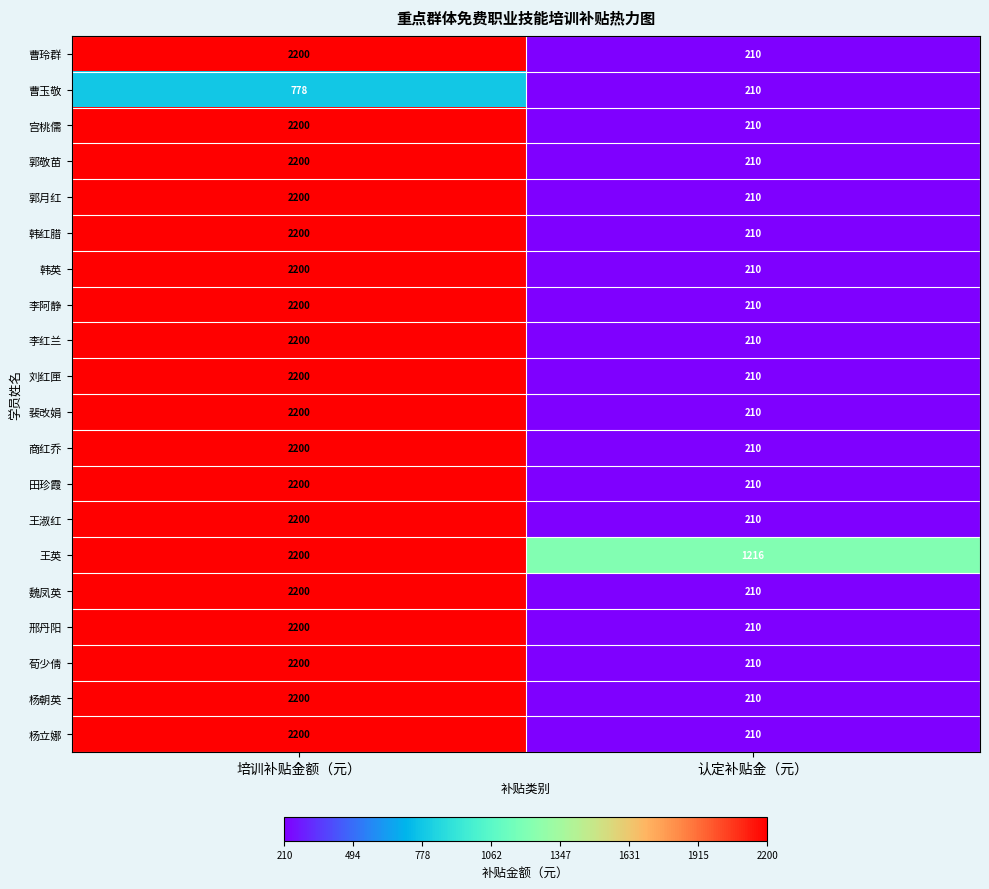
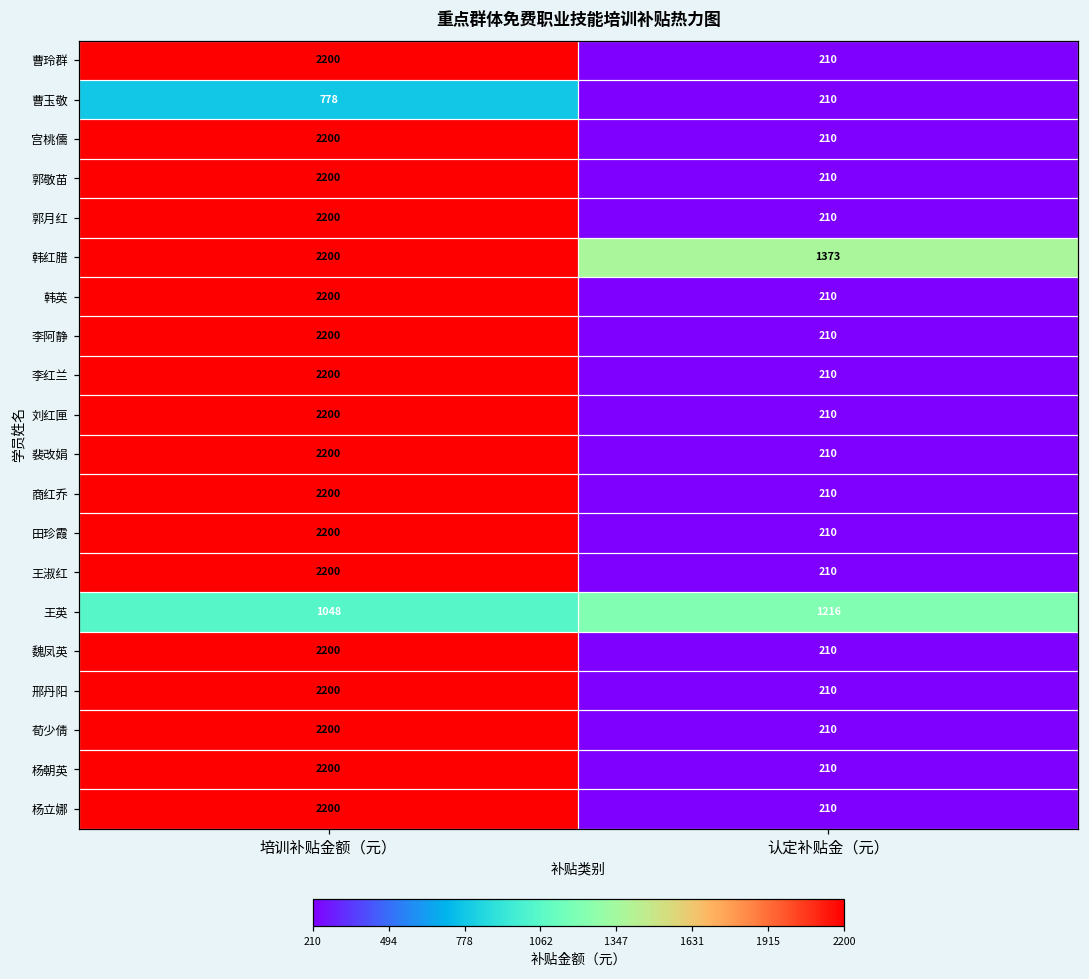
  {
    "曹玲群": {
      "培训补贴金额（元）": 2200,
      "认定补贴金（元）": 210
    },
    "曹玉敬": {
      "培训补贴金额（元）": 778,
      "认定补贴金（元）": 210
    },
    "宫桃儒": {
      "培训补贴金额（元）": 2200,
      "认定补贴金（元）": 210
    },
    "郭敬苗": {
      "培训补贴金额（元）": 2200,
      "认定补贴金（元）": 210
    },
    "郭月红": {
      "培训补贴金额（元）": 2200,
      "认定补贴金（元）": 210
    },
    "韩红腊": {
      "培训补贴金额（元）": 2200,
-     "认定补贴金（元）": 210
+     "认定补贴金（元）": 1373
    },
    "韩英": {
      "培训补贴金额（元）": 2200,
      "认定补贴金（元）": 210
    },
    "李阿静": {
      "培训补贴金额（元）": 2200,
      "认定补贴金（元）": 210
    },
    "李红兰": {
      "培训补贴金额（元）": 2200,
      "认定补贴金（元）": 210
    },
    "刘红匣": {
      "培训补贴金额（元）": 2200,
      "认定补贴金（元）": 210
    },
    "裴改娟": {
      "培训补贴金额（元）": 2200,
      "认定补贴金（元）": 210
    },
    "商红乔": {
      "培训补贴金额（元）": 2200,
      "认定补贴金（元）": 210
    },
    "田珍霞": {
      "培训补贴金额（元）": 2200,
      "认定补贴金（元）": 210
    },
    "王淑红": {
      "培训补贴金额（元）": 2200,
      "认定补贴金（元）": 210
    },
    "王英": {
-     "培训补贴金额（元）": 2200,
+     "培训补贴金额（元）": 1048,
      "认定补贴金（元）": 1216
    },
    "魏凤英": {
      "培训补贴金额（元）": 2200,
      "认定补贴金（元）": 210
    },
    "邢丹阳": {
      "培训补贴金额（元）": 2200,
      "认定补贴金（元）": 210
    },
    "荀少倩": {
      "培训补贴金额（元）": 2200,
      "认定补贴金（元）": 210
    },
    "杨朝英": {
      "培训补贴金额（元）": 2200,
      "认定补贴金（元）": 210
    },
    "杨立娜": {
      "培训补贴金额（元）": 2200,
      "认定补贴金（元）": 210
    }
  }
